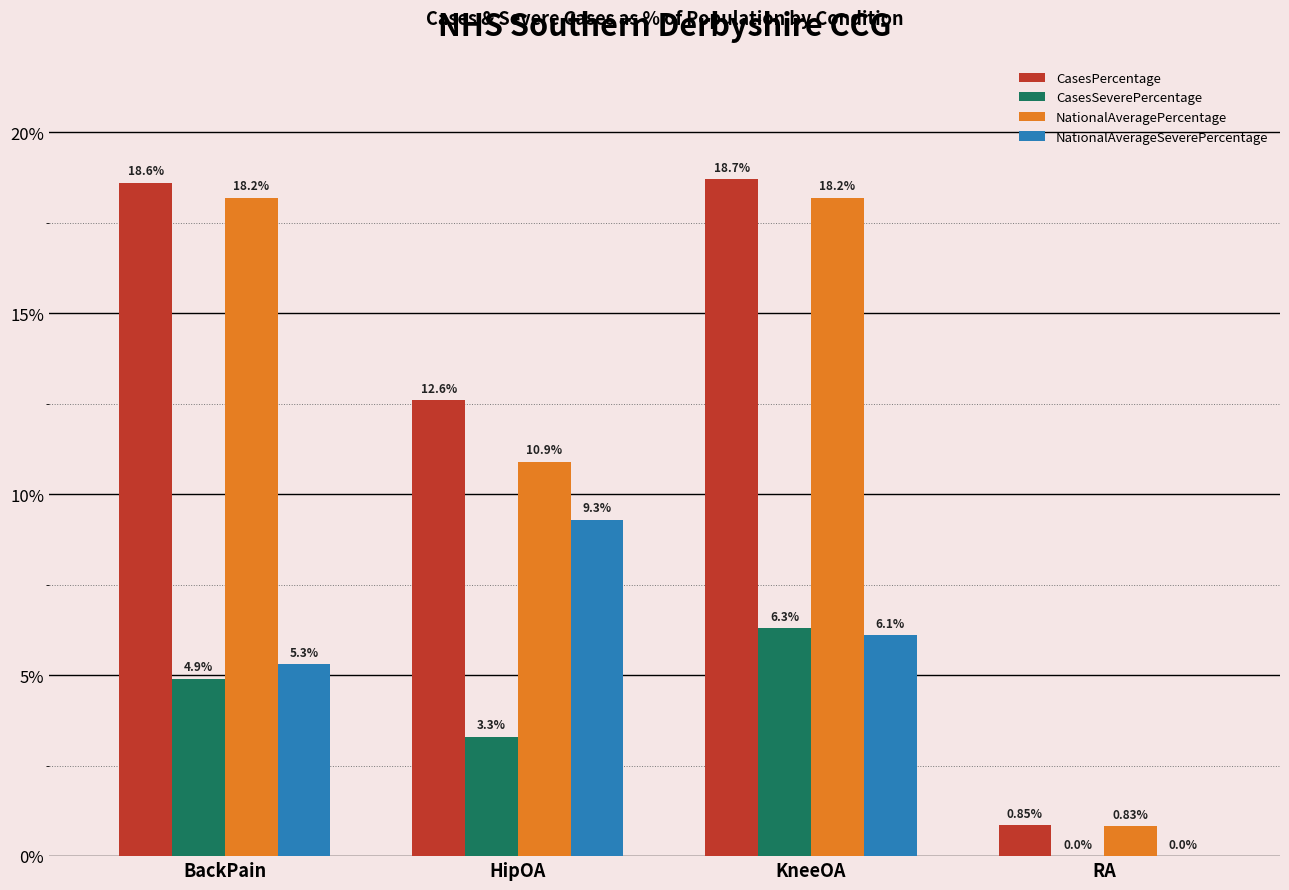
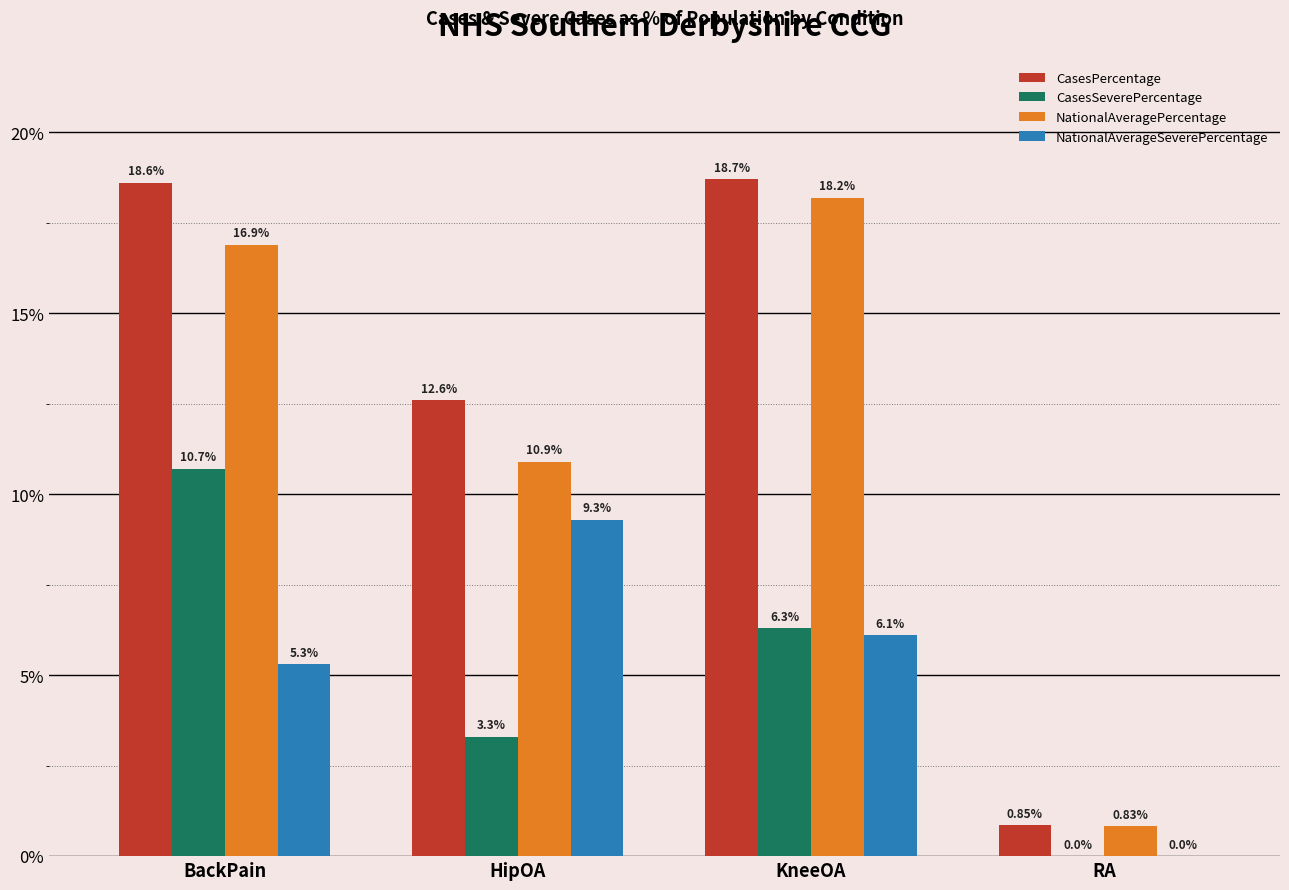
  {
    "CasesPercentage": {
      "BackPain": "18.6%",
      "HipOA": "12.6%",
      "KneeOA": "18.7%",
      "RA": "0.85%"
    },
    "CasesSeverePercentage": {
-     "BackPain": "4.9%",
+     "BackPain": "10.7%",
      "HipOA": "3.3%",
      "KneeOA": "6.3%",
      "RA": "0.0%"
    },
    "NationalAveragePercentage": {
-     "BackPain": "18.2%",
+     "BackPain": "16.9%",
      "HipOA": "10.9%",
      "KneeOA": "18.2%",
      "RA": "0.83%"
    },
    "NationalAverageSeverePercentage": {
      "BackPain": "5.3%",
      "HipOA": "9.3%",
      "KneeOA": "6.1%",
      "RA": "0.0%"
    }
  }
